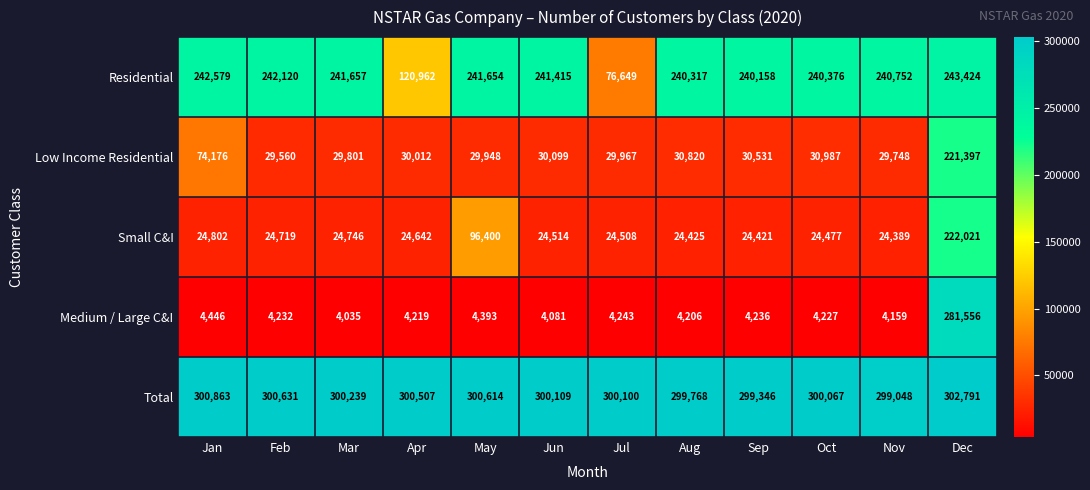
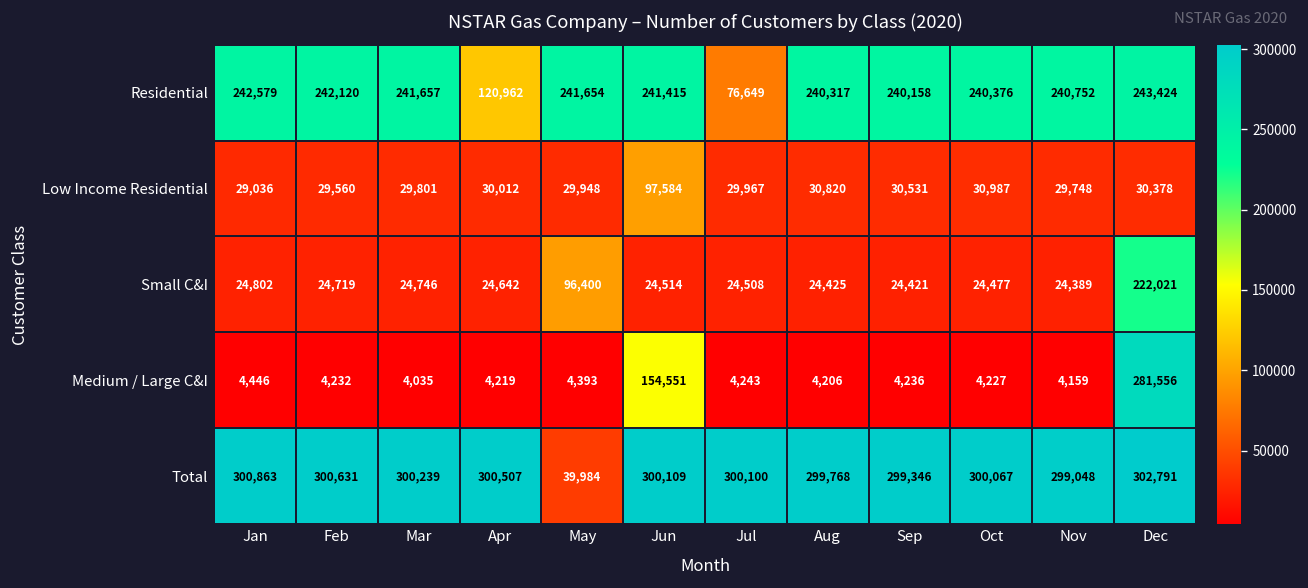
  {
    "Residential": {
      "Jan": "242,579",
      "Feb": "242,120",
      "Mar": "241,657",
      "Apr": "120,962",
      "May": "241,654",
      "Jun": "241,415",
      "Jul": "76,649",
      "Aug": "240,317",
      "Sep": "240,158",
      "Oct": "240,376",
      "Nov": "240,752",
      "Dec": "243,424"
    },
    "Low Income Residential": {
-     "Jan": "74,176",
+     "Jan": "29,036",
      "Feb": "29,560",
      "Mar": "29,801",
      "Apr": "30,012",
      "May": "29,948",
-     "Jun": "30,099",
+     "Jun": "97,584",
      "Jul": "29,967",
      "Aug": "30,820",
      "Sep": "30,531",
      "Oct": "30,987",
      "Nov": "29,748",
-     "Dec": "221,397"
+     "Dec": "30,378"
    },
    "Small C&I": {
      "Jan": "24,802",
      "Feb": "24,719",
      "Mar": "24,746",
      "Apr": "24,642",
      "May": "96,400",
      "Jun": "24,514",
      "Jul": "24,508",
      "Aug": "24,425",
      "Sep": "24,421",
      "Oct": "24,477",
      "Nov": "24,389",
      "Dec": "222,021"
    },
    "Medium / Large C&I": {
      "Jan": "4,446",
      "Feb": "4,232",
      "Mar": "4,035",
      "Apr": "4,219",
      "May": "4,393",
-     "Jun": "4,081",
+     "Jun": "154,551",
      "Jul": "4,243",
      "Aug": "4,206",
      "Sep": "4,236",
      "Oct": "4,227",
      "Nov": "4,159",
      "Dec": "281,556"
    },
    "Total": {
      "Jan": "300,863",
      "Feb": "300,631",
      "Mar": "300,239",
      "Apr": "300,507",
-     "May": "300,614",
+     "May": "39,984",
      "Jun": "300,109",
      "Jul": "300,100",
      "Aug": "299,768",
      "Sep": "299,346",
      "Oct": "300,067",
      "Nov": "299,048",
      "Dec": "302,791"
    }
  }
